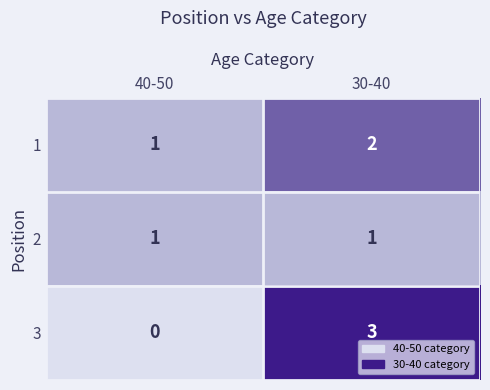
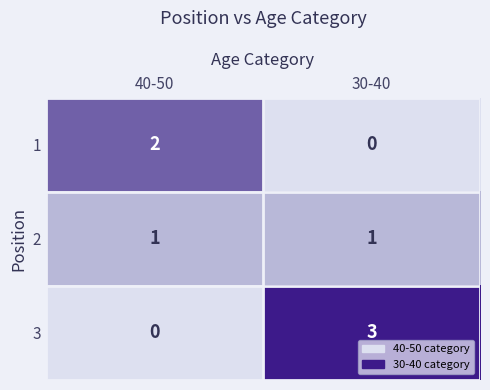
  {
    "1": {
-     "40-50": 1,
-     "30-40": 2
+     "40-50": 2,
+     "30-40": 0
    },
    "2": {
      "40-50": 1,
      "30-40": 1
    },
    "3": {
      "40-50": 0
    }
  }
